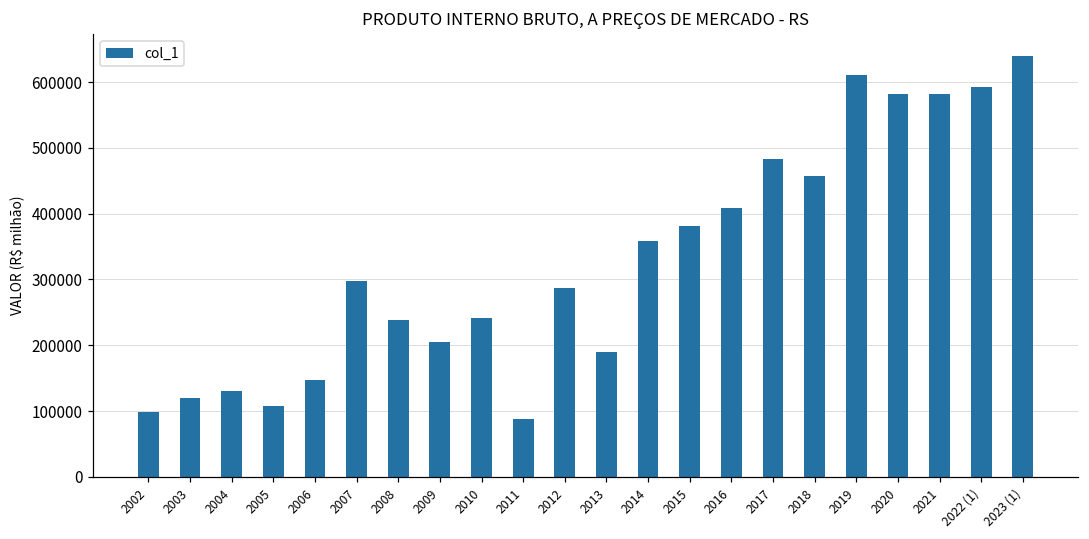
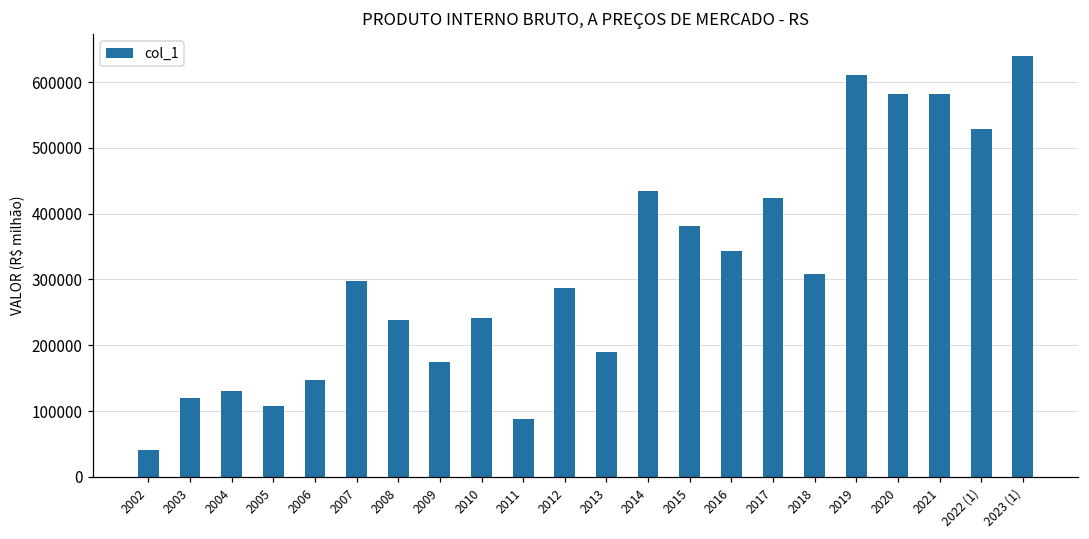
  {
-   "2002": 100000,
+   "2002": 40000,
    "2003": 120000,
    "2004": 130000,
    "2005": 110000,
    "2006": 150000,
    "2007": 300000,
    "2008": 240000,
-   "2009": 200000,
+   "2009": 170000,
    "2010": 240000,
    "2011": 90000,
    "2012": 290000,
    "2013": 190000,
-   "2014": 360000,
+   "2014": 430000,
    "2015": 380000,
-   "2016": 410000,
-   "2017": 480000,
-   "2018": 460000,
+   "2016": 340000,
+   "2017": 420000,
+   "2018": 310000,
    "2019": 610000,
    "2020": 580000,
    "2021": 580000,
-   "2022 (1)": 590000,
+   "2022 (1)": 530000,
    "2023 (1)": 640000
  }
